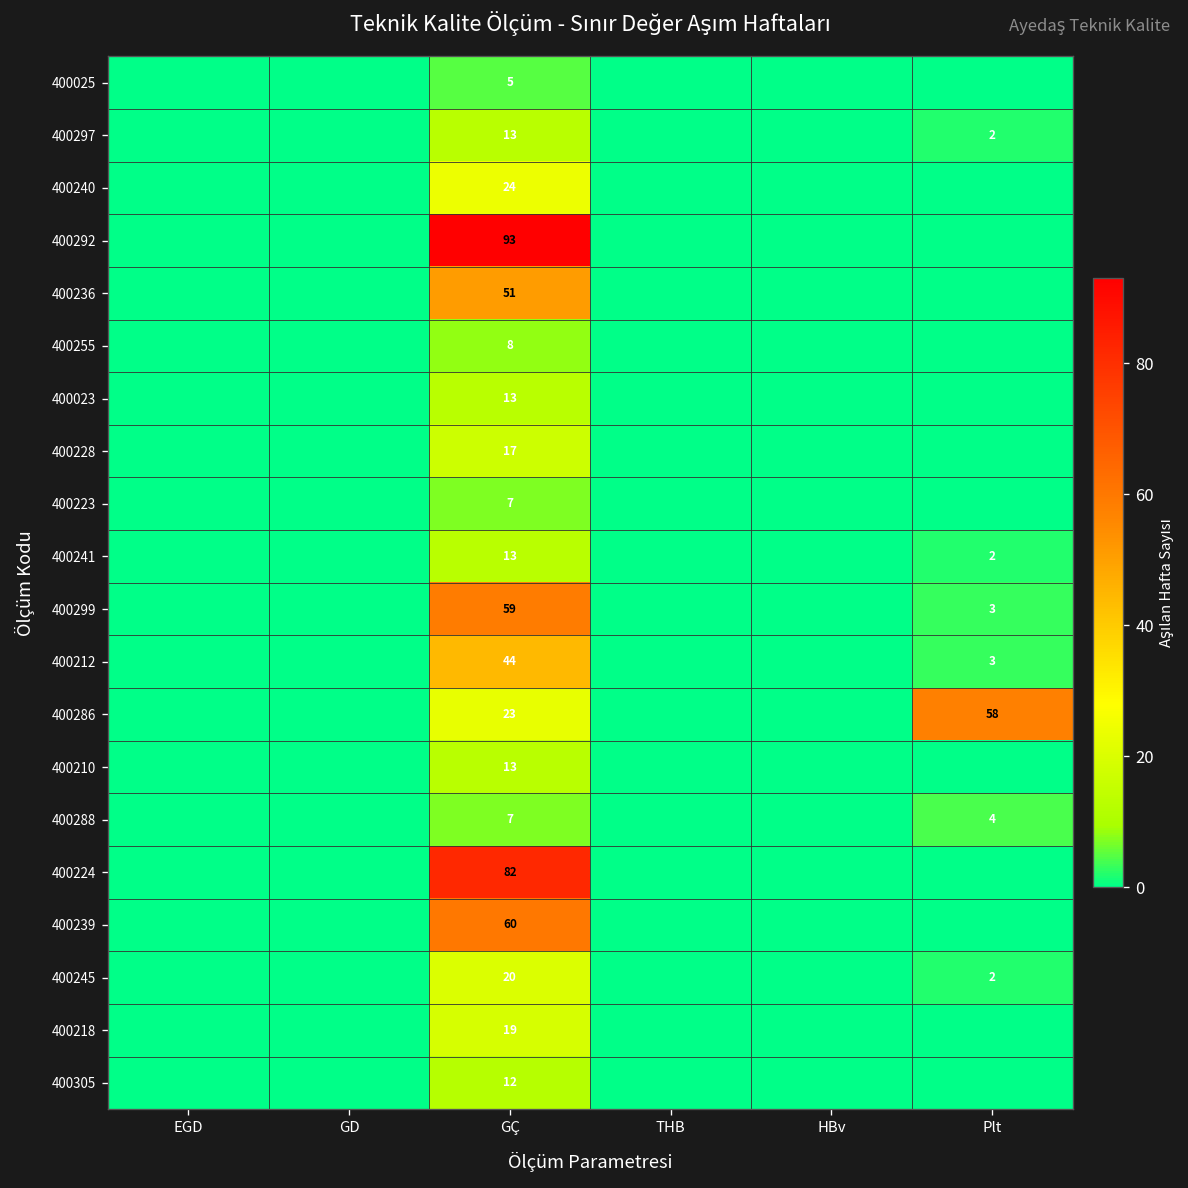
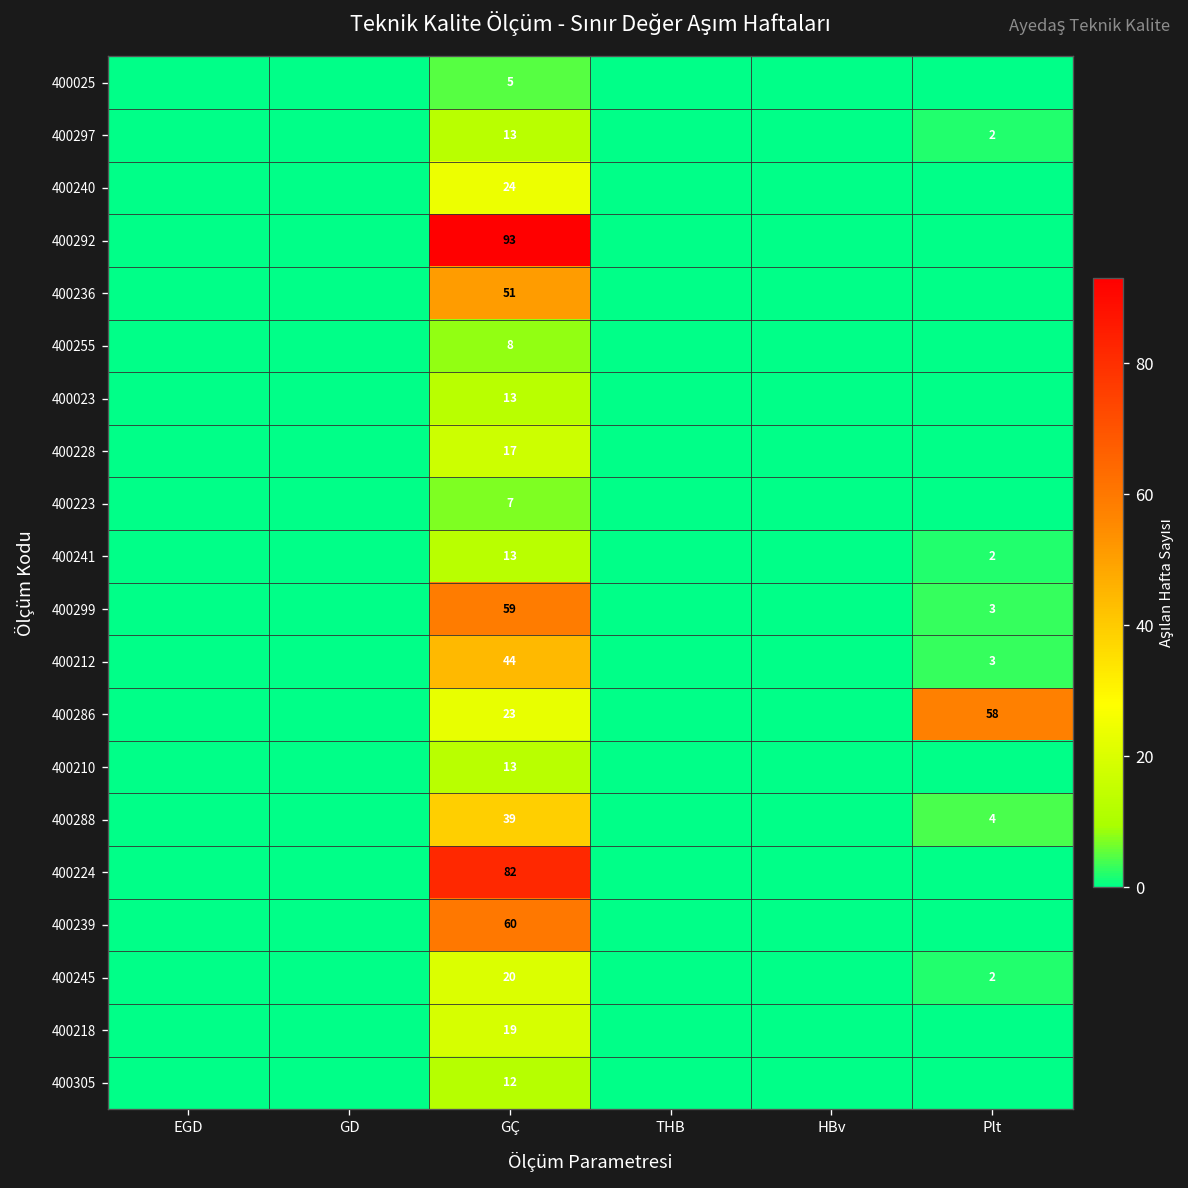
  {
    "400025": {
      "GÇ": 5
    },
    "400297": {
      "GÇ": 13,
      "Plt": 2
    },
    "400240": {
      "GÇ": 24
    },
    "400292": {
      "GÇ": 93
    },
    "400236": {
      "GÇ": 51
    },
    "400255": {
      "GÇ": 8
    },
    "400023": {
      "GÇ": 13
    },
    "400228": {
      "GÇ": 17
    },
    "400223": {
      "GÇ": 7
    },
    "400241": {
      "GÇ": 13,
      "Plt": 2
    },
    "400299": {
      "GÇ": 59,
      "Plt": 3
    },
    "400212": {
      "GÇ": 44,
      "Plt": 3
    },
    "400286": {
      "GÇ": 23,
      "Plt": 58
    },
    "400210": {
      "GÇ": 13
    },
    "400288": {
-     "GÇ": 7,
+     "GÇ": 39,
      "Plt": 4
    },
    "400224": {
      "GÇ": 82
    },
    "400239": {
      "GÇ": 60
    },
    "400245": {
      "GÇ": 20,
      "Plt": 2
    },
    "400218": {
      "GÇ": 19
    },
    "400305": {
      "GÇ": 12
    }
  }
